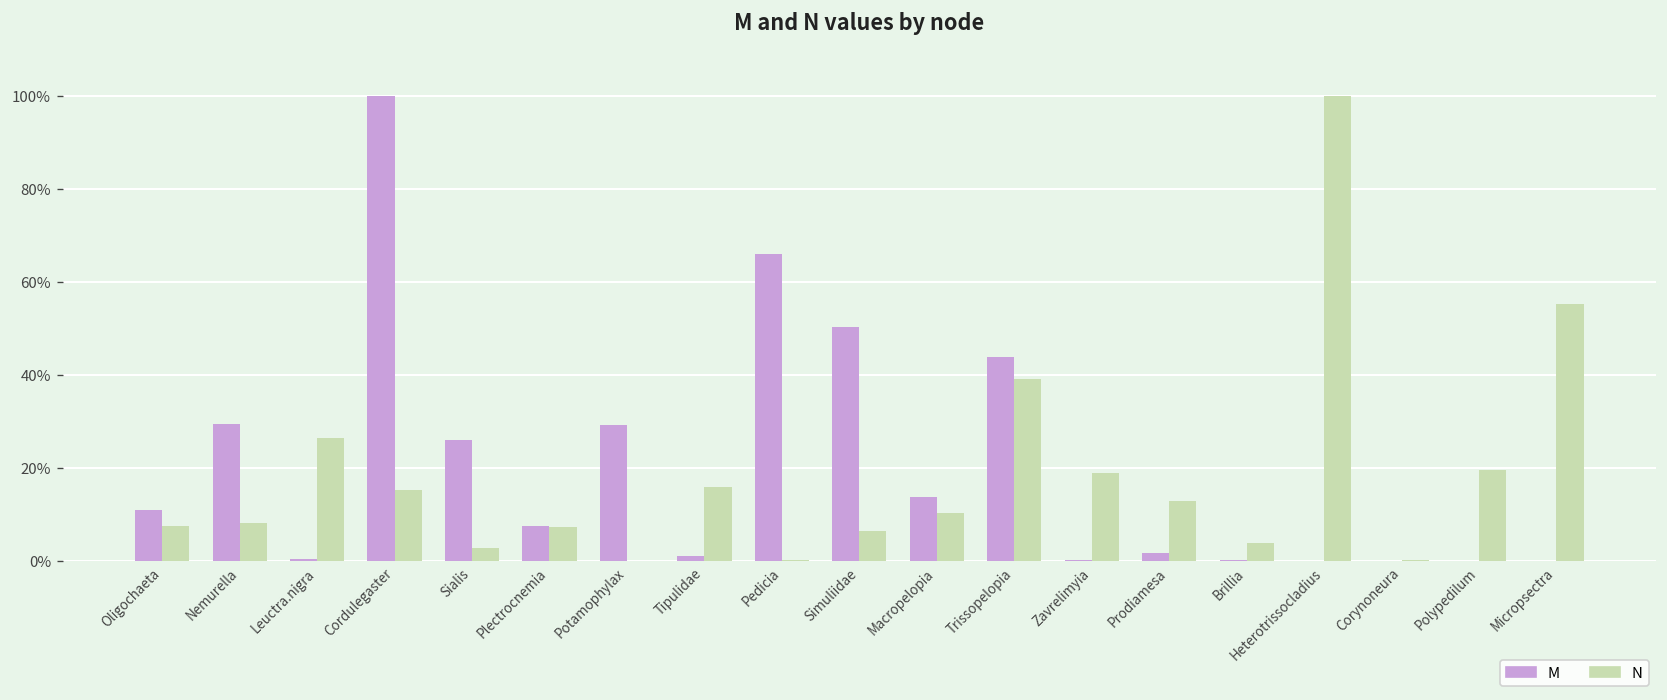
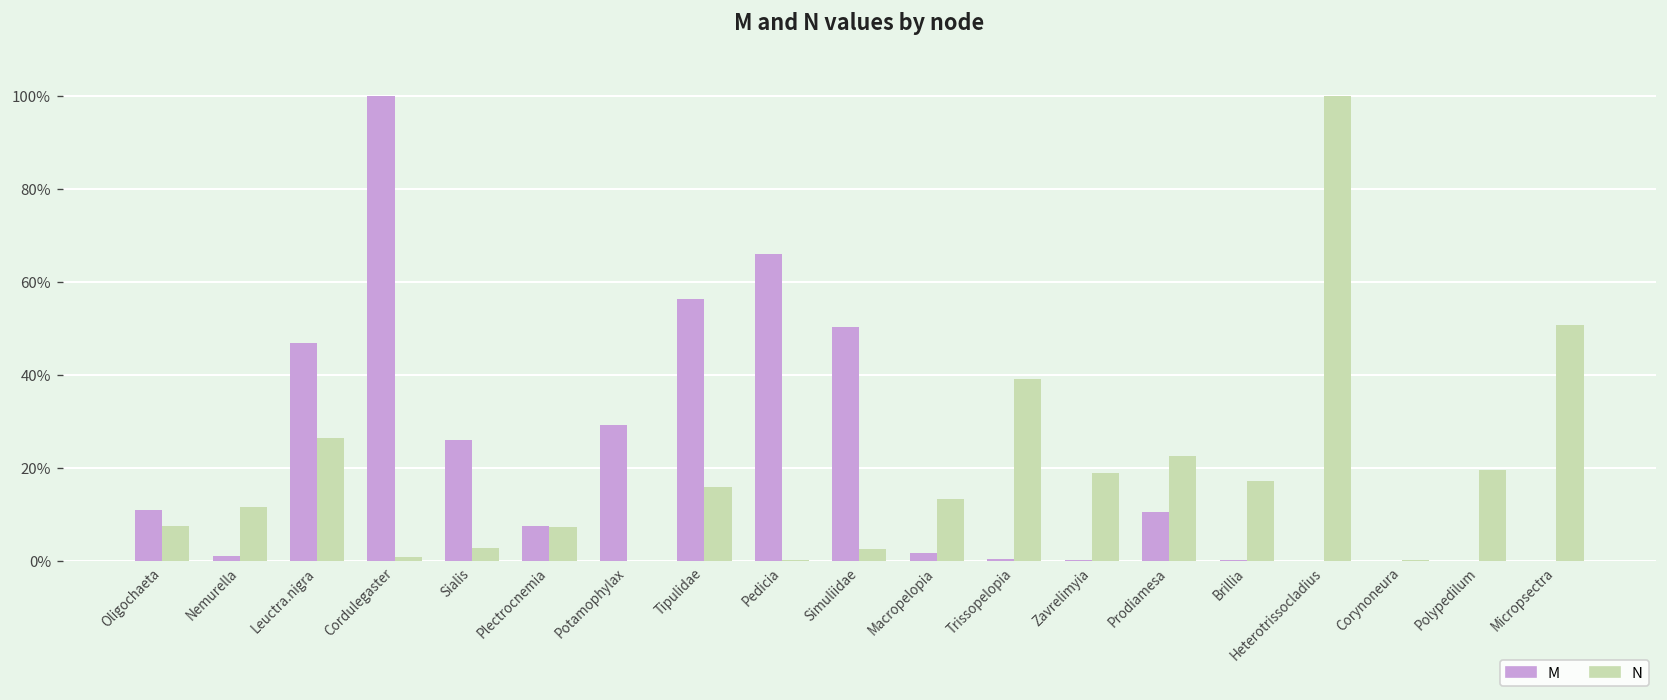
  {
    "M": {
      "Oligochaeta": "11%",
-     "Nemurella": "29%",
-     "Leuctra.nigra": "0%",
+     "Nemurella": "1%",
+     "Leuctra.nigra": "47%",
      "Cordulegaster": "100%",
      "Sialis": "26%",
      "Plectrocnemia": "8%",
      "Potamophylax": "29%",
-     "Tipulidae": "1%",
+     "Tipulidae": "56%",
      "Pedicia": "66%",
      "Simuliidae": "50%",
-     "Macropelopia": "14%",
-     "Trissopelopia": "44%",
-     "Prodiamesa": "2%"
+     "Macropelopia": "2%",
+     "Trissopelopia": "0%",
+     "Prodiamesa": "11%"
    },
    "N": {
      "Oligochaeta": "7%",
-     "Nemurella": "8%",
+     "Nemurella": "12%",
      "Leuctra.nigra": "27%",
-     "Cordulegaster": "15%",
+     "Cordulegaster": "1%",
      "Sialis": "3%",
      "Plectrocnemia": "7%",
      "Tipulidae": "16%",
-     "Simuliidae": "7%",
-     "Macropelopia": "10%",
+     "Simuliidae": "3%",
+     "Macropelopia": "13%",
      "Trissopelopia": "39%",
      "Zavrelimyia": "19%",
-     "Prodiamesa": "13%",
-     "Brillia": "4%",
+     "Prodiamesa": "23%",
+     "Brillia": "17%",
      "Heterotrissocladius": "100%",
      "Polypedilum": "19%",
-     "Micropsectra": "55%"
+     "Micropsectra": "51%"
    }
  }
